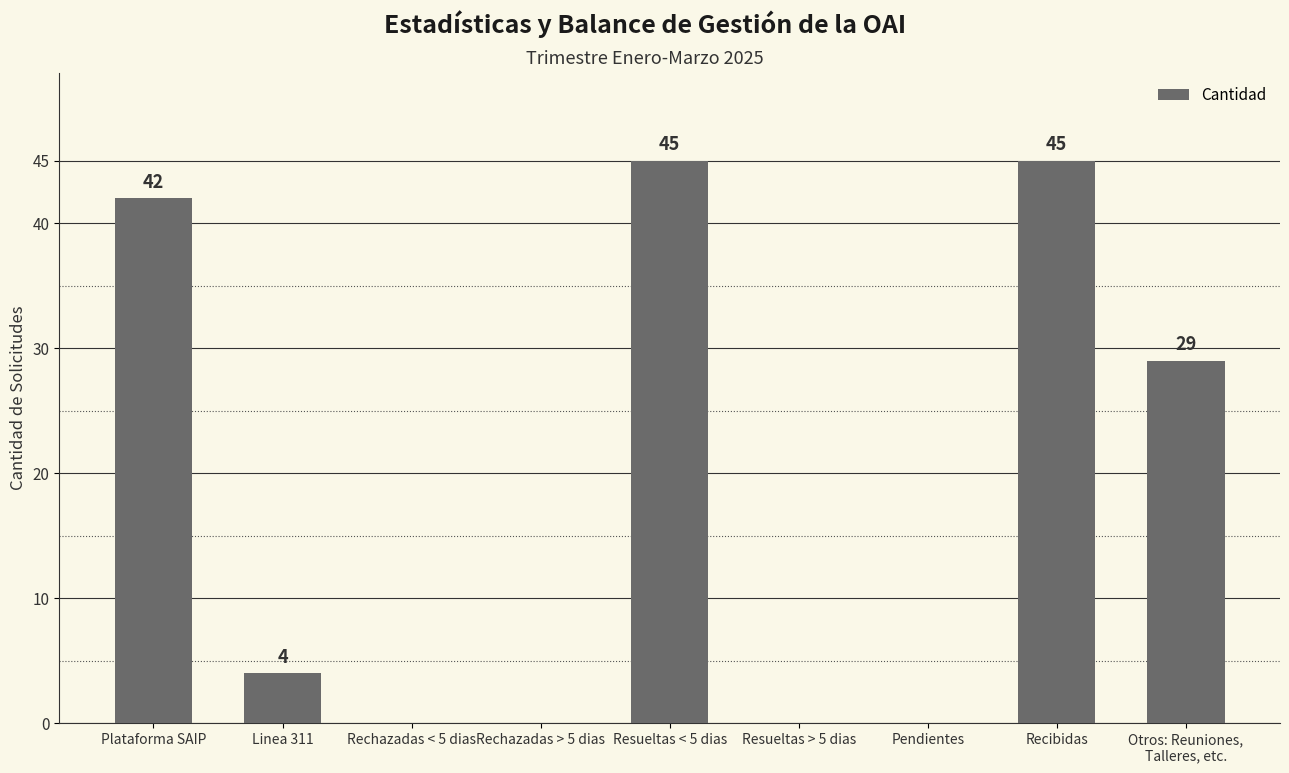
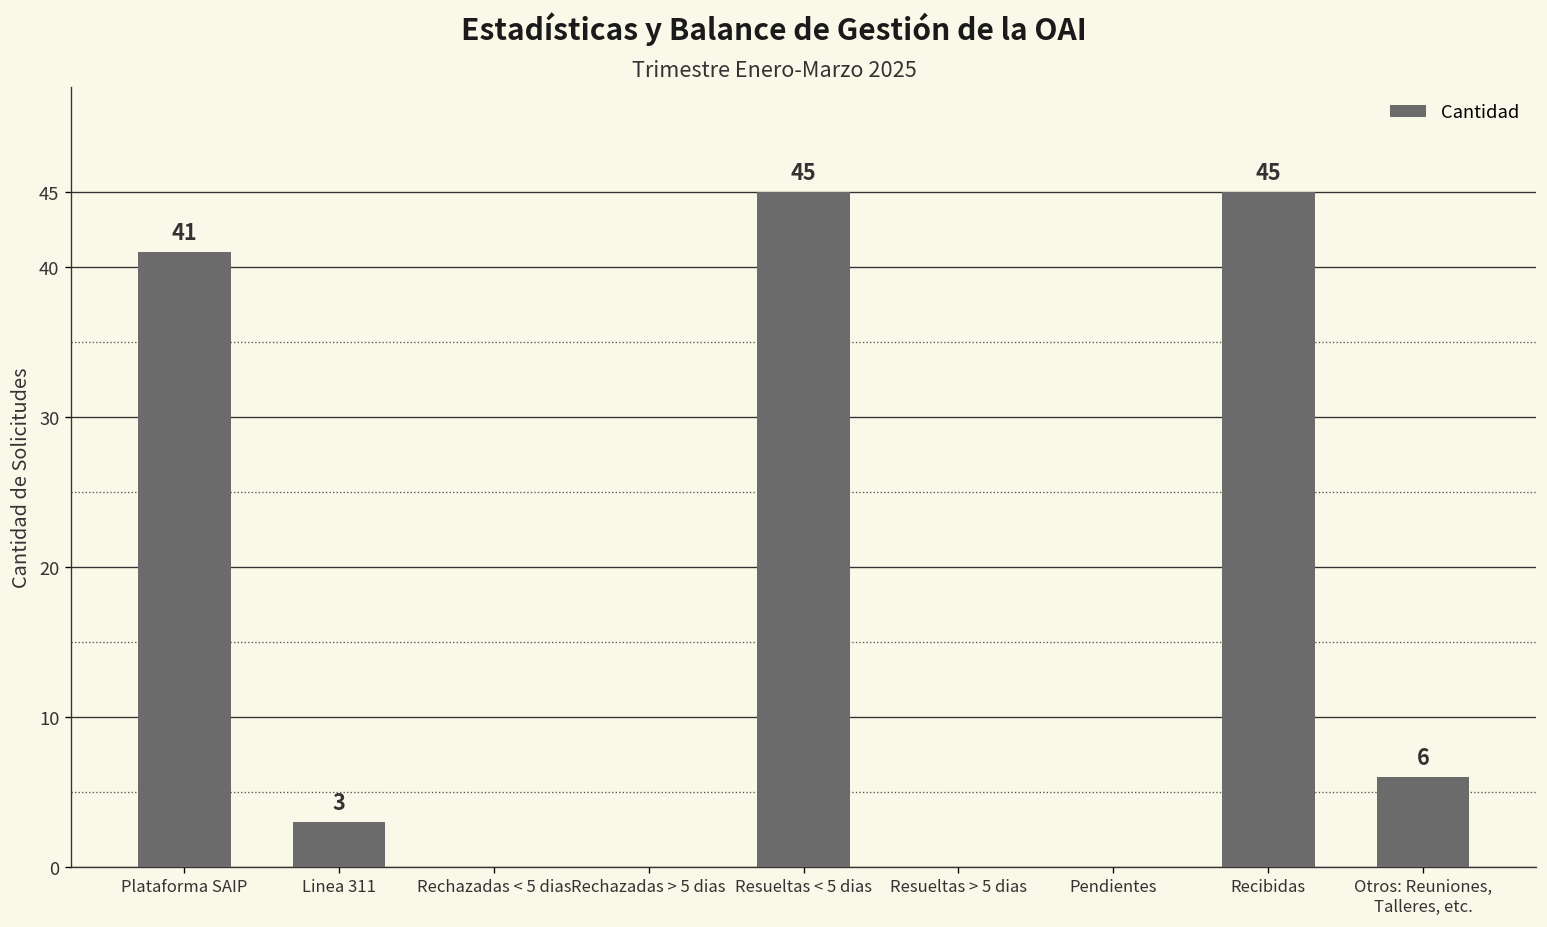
  {
-   "Plataforma SAIP": 42,
-   "Linea 311": 4,
+   "Plataforma SAIP": 41,
+   "Linea 311": 3,
    "Resueltas < 5 dias": 45,
    "Recibidas": 45,
-   "Otros: Reuniones, Talleres, etc.": 29
+   "Otros: Reuniones, Talleres, etc.": 6
  }
